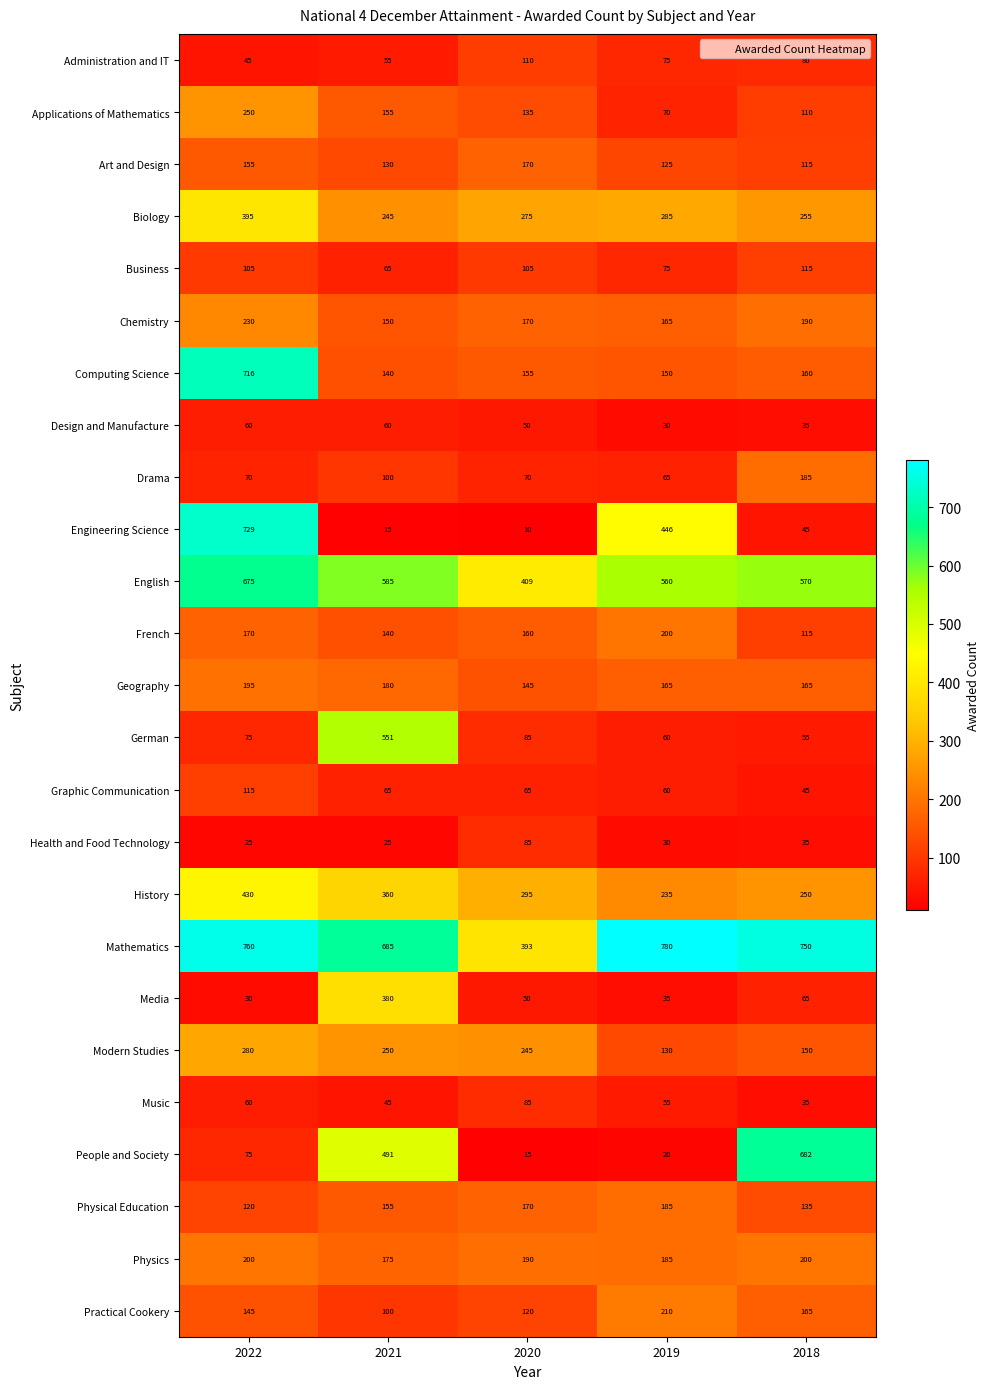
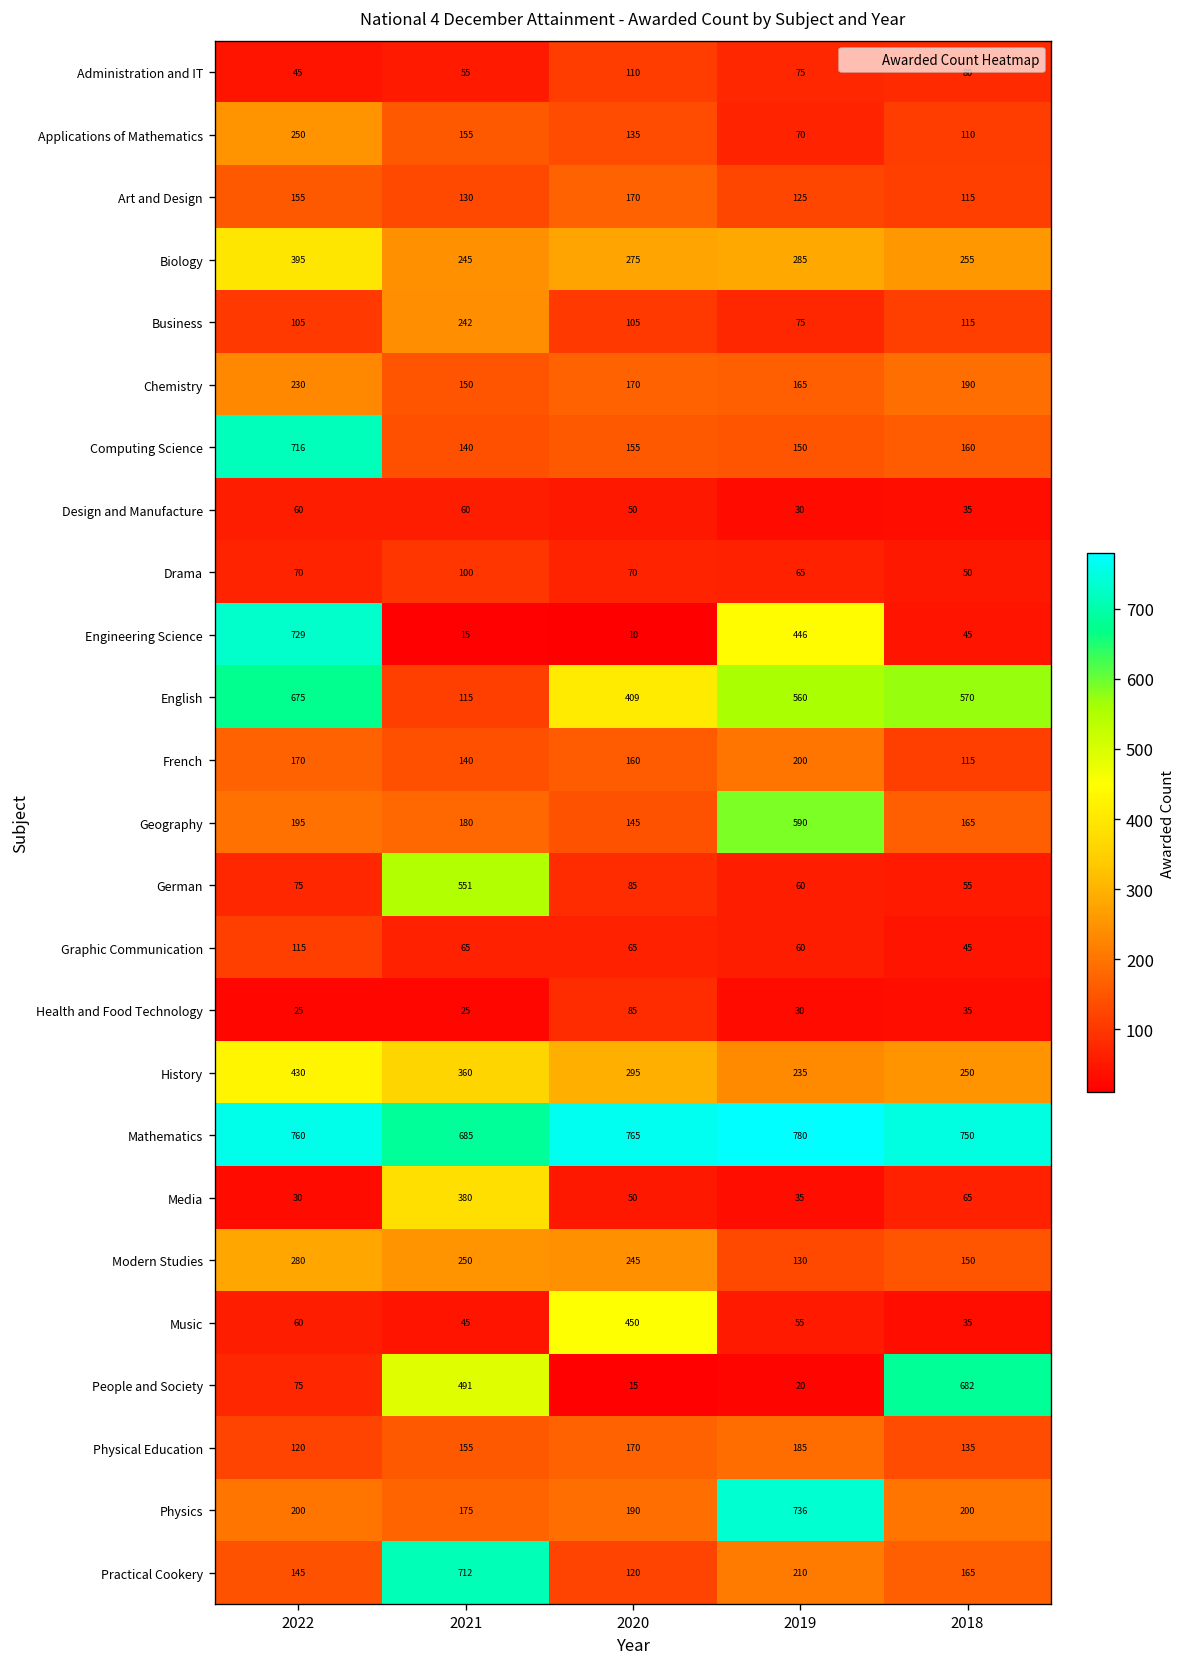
  {
    "Administration and IT": {
      "2022": 45,
      "2021": 55,
      "2020": 110,
      "2019": 75
    },
    "Applications of Mathematics": {
      "2022": 250,
      "2021": 155,
      "2020": 135,
      "2019": 70,
      "2018": 110
    },
    "Art and Design": {
      "2022": 155,
      "2021": 130,
      "2020": 170,
      "2019": 125,
      "2018": 115
    },
    "Biology": {
      "2022": 395,
      "2021": 245,
      "2020": 275,
      "2019": 285,
      "2018": 255
    },
    "Business": {
      "2022": 105,
-     "2021": 65,
+     "2021": 242,
      "2020": 105,
      "2019": 75,
      "2018": 115
    },
    "Chemistry": {
      "2022": 230,
      "2021": 150,
      "2020": 170,
      "2019": 165,
      "2018": 190
    },
    "Computing Science": {
      "2022": 716,
      "2021": 140,
      "2020": 155,
      "2019": 150,
      "2018": 160
    },
    "Design and Manufacture": {
      "2022": 60,
      "2021": 60,
      "2020": 50,
      "2019": 30,
      "2018": 35
    },
    "Drama": {
      "2022": 70,
      "2021": 100,
      "2020": 70,
      "2019": 65,
-     "2018": 185
+     "2018": 50
    },
    "Engineering Science": {
      "2022": 729,
      "2021": 15,
      "2020": 10,
      "2019": 446,
      "2018": 45
    },
    "English": {
      "2022": 675,
-     "2021": 585,
+     "2021": 115,
      "2020": 409,
      "2019": 560,
      "2018": 570
    },
    "French": {
      "2022": 170,
      "2021": 140,
      "2020": 160,
      "2019": 200,
      "2018": 115
    },
    "Geography": {
      "2022": 195,
      "2021": 180,
      "2020": 145,
-     "2019": 165,
+     "2019": 590,
      "2018": 165
    },
    "German": {
      "2022": 75,
      "2021": 551,
      "2020": 85,
      "2019": 60,
      "2018": 55
    },
    "Graphic Communication": {
      "2022": 115,
      "2021": 65,
      "2020": 65,
      "2019": 60,
      "2018": 45
    },
    "Health and Food Technology": {
      "2022": 25,
      "2021": 25,
      "2020": 85,
      "2019": 30,
      "2018": 35
    },
    "History": {
      "2022": 430,
      "2021": 360,
      "2020": 295,
      "2019": 235,
      "2018": 250
    },
    "Mathematics": {
      "2022": 760,
      "2021": 685,
-     "2020": 393,
+     "2020": 765,
      "2019": 780,
      "2018": 750
    },
    "Media": {
      "2022": 30,
      "2021": 380,
      "2020": 50,
      "2019": 35,
      "2018": 65
    },
    "Modern Studies": {
      "2022": 280,
      "2021": 250,
      "2020": 245,
      "2019": 130,
      "2018": 150
    },
    "Music": {
      "2022": 60,
      "2021": 45,
-     "2020": 85,
+     "2020": 450,
      "2019": 55,
      "2018": 35
    },
    "People and Society": {
      "2022": 75,
      "2021": 491,
      "2020": 15,
      "2019": 20,
      "2018": 682
    },
    "Physical Education": {
      "2022": 120,
      "2021": 155,
      "2020": 170,
      "2019": 185,
      "2018": 135
    },
    "Physics": {
      "2022": 200,
      "2021": 175,
      "2020": 190,
-     "2019": 185,
+     "2019": 736,
      "2018": 200
    },
    "Practical Cookery": {
      "2022": 145,
-     "2021": 100,
+     "2021": 712,
      "2020": 120,
      "2019": 210,
      "2018": 165
    }
  }
